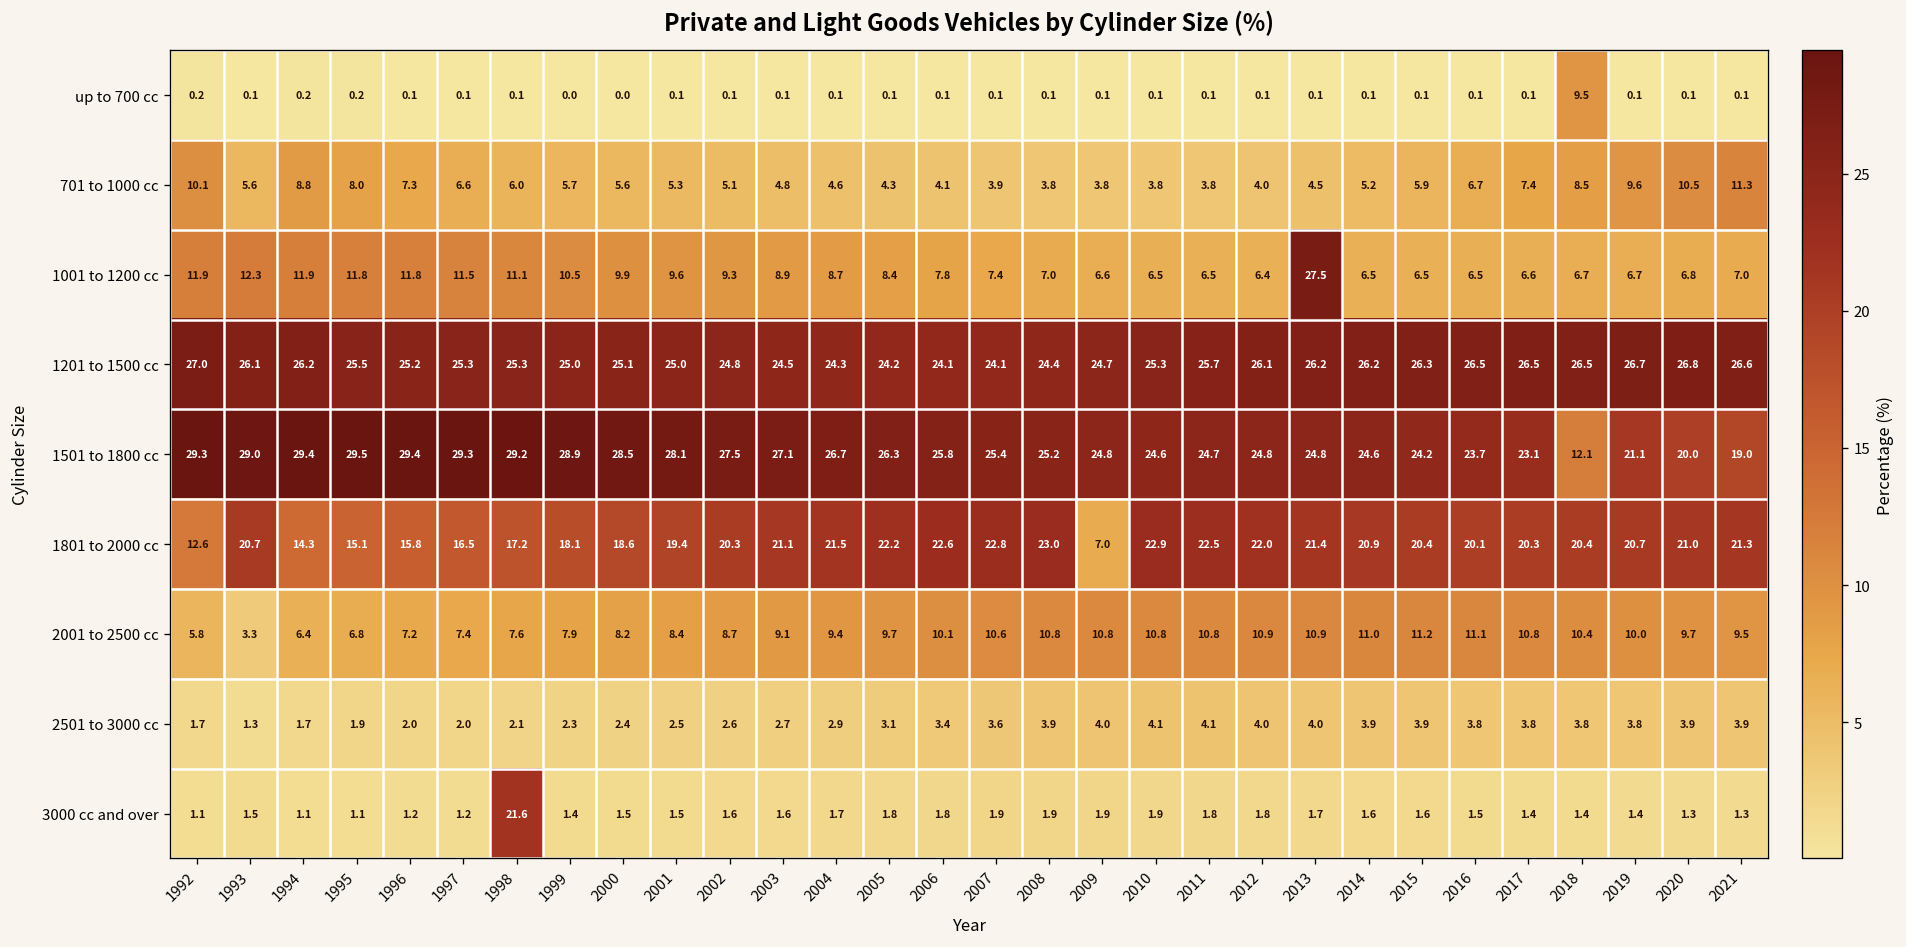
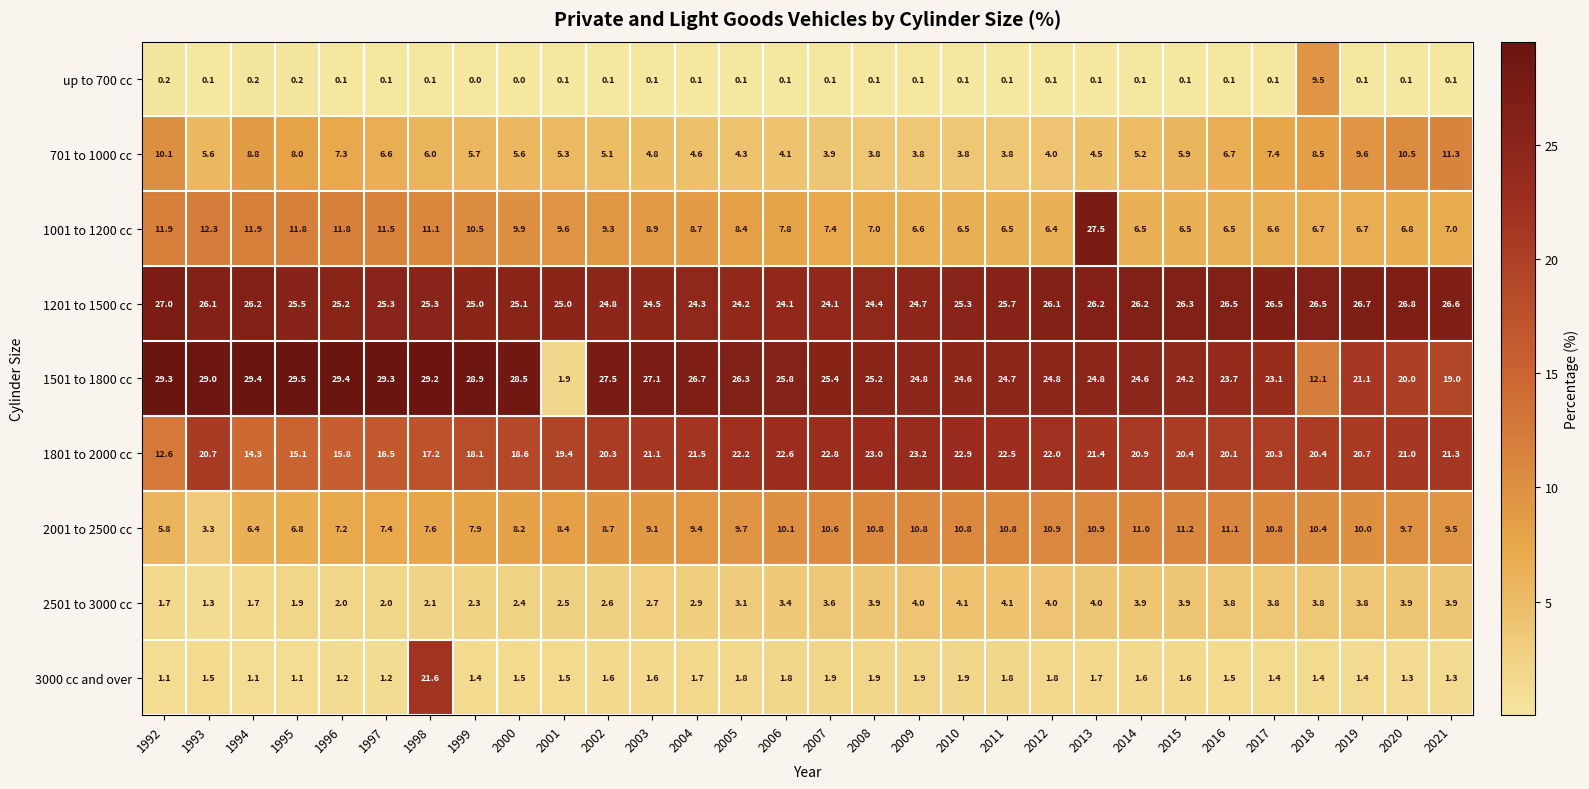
  {
    "1501 to 1800 cc": {
      "1992": 29.3,
      "1993": 29.0,
      "1994": 29.4,
      "1995": 29.5,
      "1996": 29.4,
      "1997": 29.3,
      "1998": 29.2,
      "1999": 28.9,
      "2000": 28.5,
-     "2001": 28.1,
+     "2001": 1.9,
      "2002": 27.5,
      "2003": 27.1,
      "2004": 26.7,
      "2005": 26.3,
      "2006": 25.8,
      "2007": 25.4,
      "2008": 25.2,
      "2009": 24.8,
      "2010": 24.6,
      "2011": 24.7,
      "2012": 24.8,
      "2013": 24.8,
      "2014": 24.6,
      "2015": 24.2,
      "2016": 23.7,
      "2017": 23.1,
      "2018": 12.1,
      "2019": 21.1,
      "2020": 20.0,
      "2021": 19.0
    },
    "1801 to 2000 cc": {
      "1992": 12.6,
      "1993": 20.7,
      "1994": 14.3,
      "1995": 15.1,
      "1996": 15.8,
      "1997": 16.5,
      "1998": 17.2,
      "1999": 18.1,
      "2000": 18.6,
      "2001": 19.4,
      "2002": 20.3,
      "2003": 21.1,
      "2004": 21.5,
      "2005": 22.2,
      "2006": 22.6,
      "2007": 22.8,
      "2008": 23.0,
-     "2009": 7.0,
+     "2009": 23.2,
      "2010": 22.9,
      "2011": 22.5,
      "2012": 22.0,
      "2013": 21.4,
      "2014": 20.9,
      "2015": 20.4,
      "2016": 20.1,
      "2017": 20.3,
      "2018": 20.4,
      "2019": 20.7,
      "2020": 21.0,
      "2021": 21.3
    }
  }
